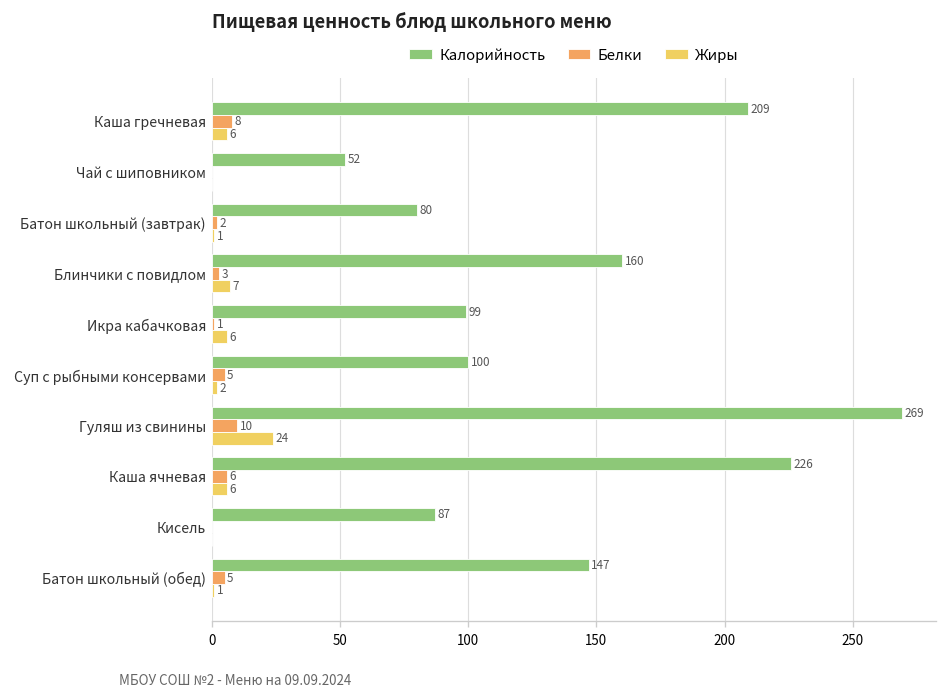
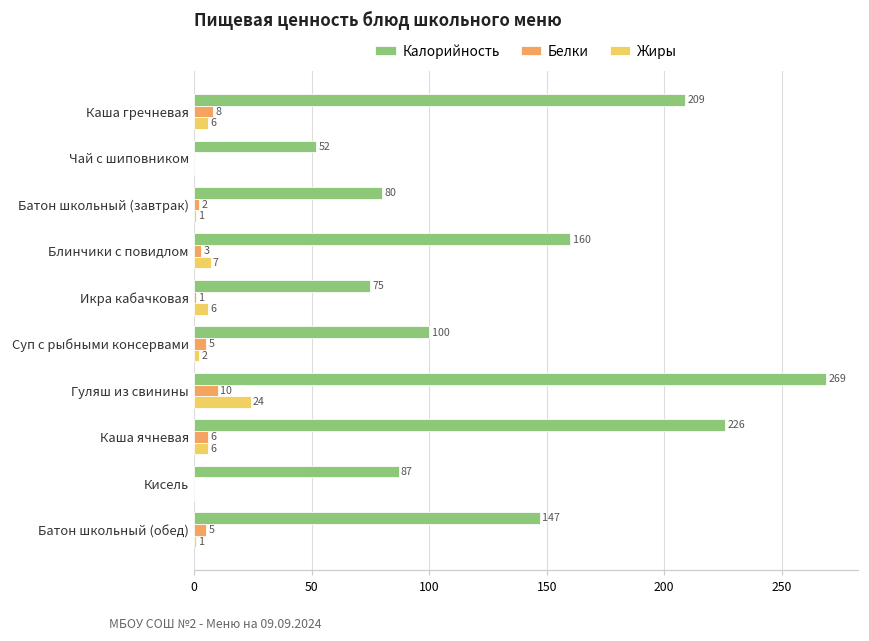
  {
    "Калорийность": {
      "Каша гречневая": 209,
      "Чай с шиповником": 52,
      "Батон школьный (завтрак)": 80,
      "Блинчики с повидлом": 160,
-     "Икра кабачковая": 99,
+     "Икра кабачковая": 75,
      "Суп с рыбными консервами": 100,
      "Гуляш из свинины": 269,
      "Каша ячневая": 226,
      "Кисель": 87,
      "Батон школьный (обед)": 147
    }
  }
